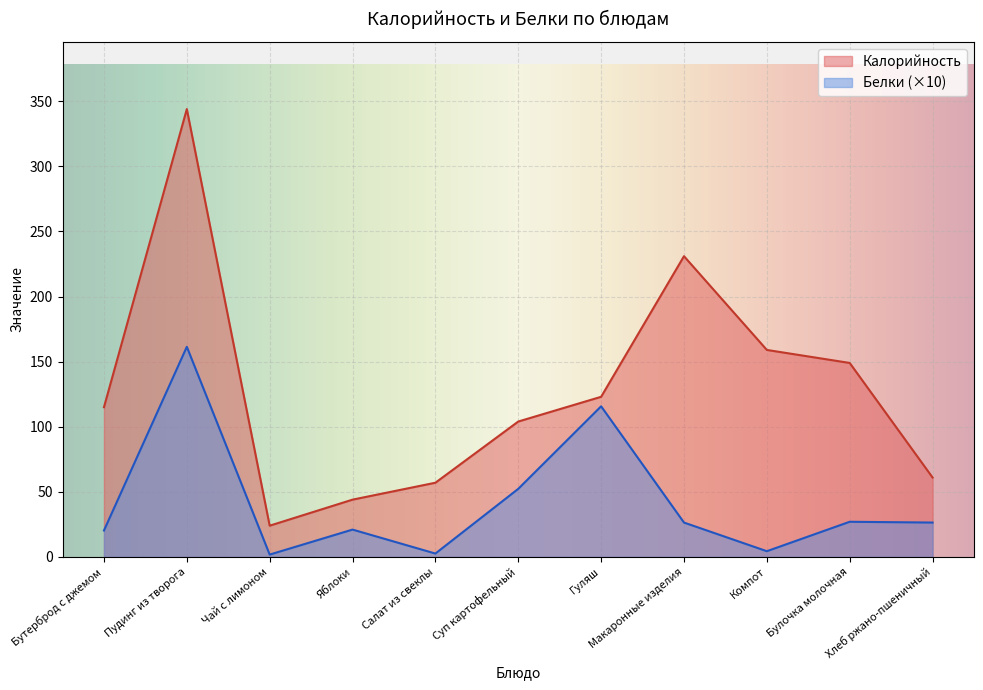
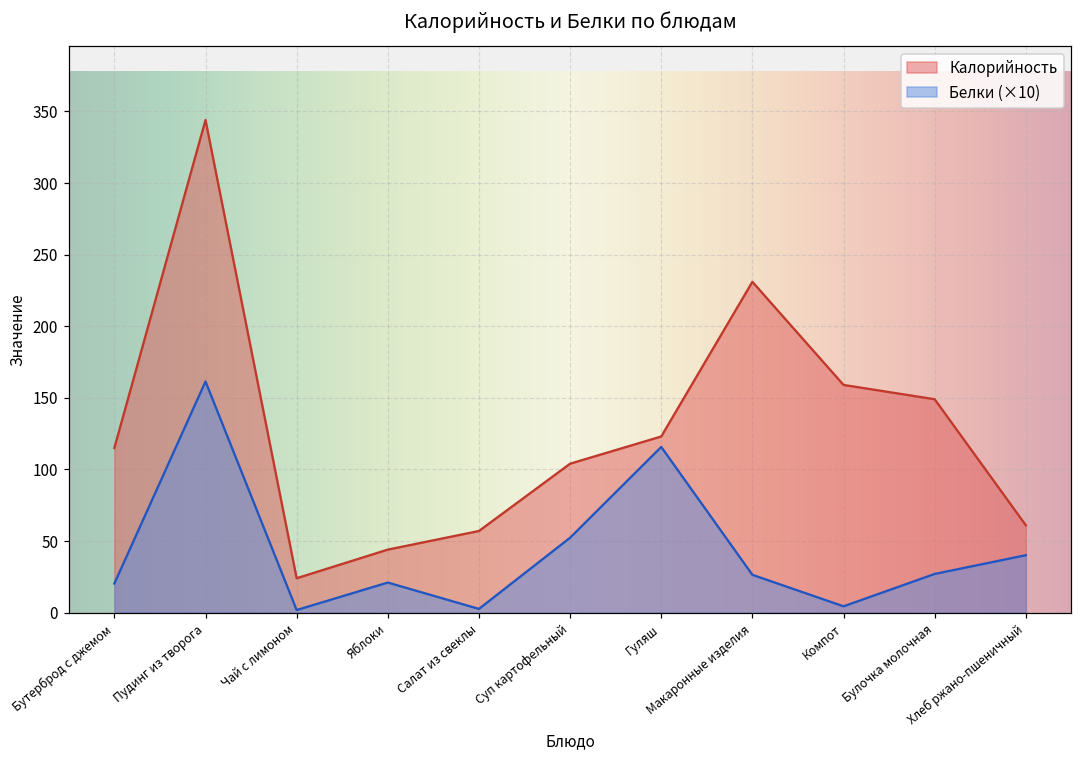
  {
    "Калорийность": {
      "Бутерброд с джемом": 115,
      "Пудинг из творога": 344,
      "Чай с лимоном": 24,
      "Яблоки": 44,
      "Салат из свеклы": 57,
      "Суп картофельный": 104,
      "Гуляш": 123,
      "Макаронные изделия": 231,
      "Компот": 159,
      "Булочка молочная": 149,
      "Хлеб ржано-пшеничный": 61
    },
    "Белки (×10)": {
      "Бутерброд с джемом": 20,
      "Пудинг из творога": 161,
      "Чай с лимоном": 2,
      "Яблоки": 21,
      "Салат из свеклы": 3,
      "Суп картофельный": 52,
      "Гуляш": 116,
      "Макаронные изделия": 26,
      "Компот": 4,
      "Булочка молочная": 27,
-     "Хлеб ржано-пшеничный": 26
+     "Хлеб ржано-пшеничный": 40
    }
  }
